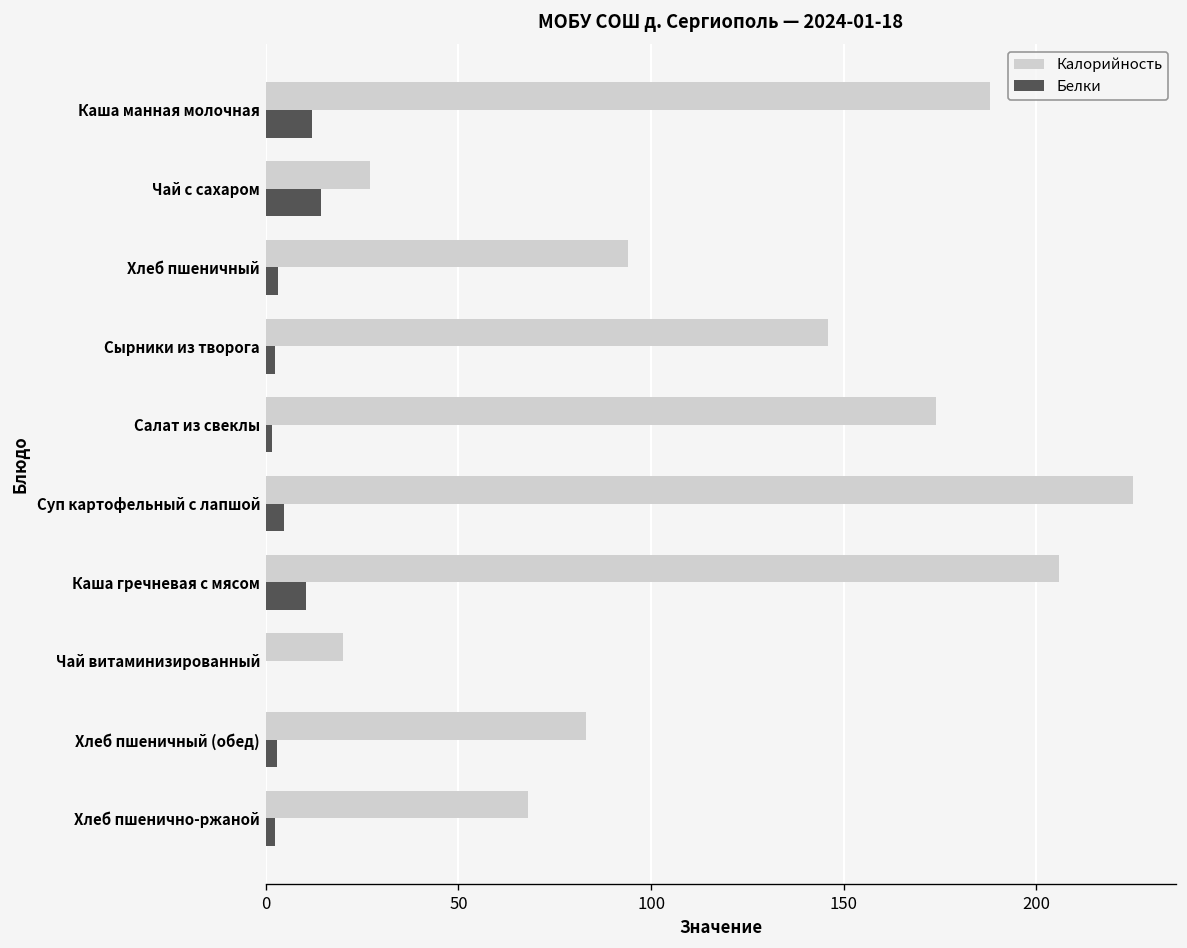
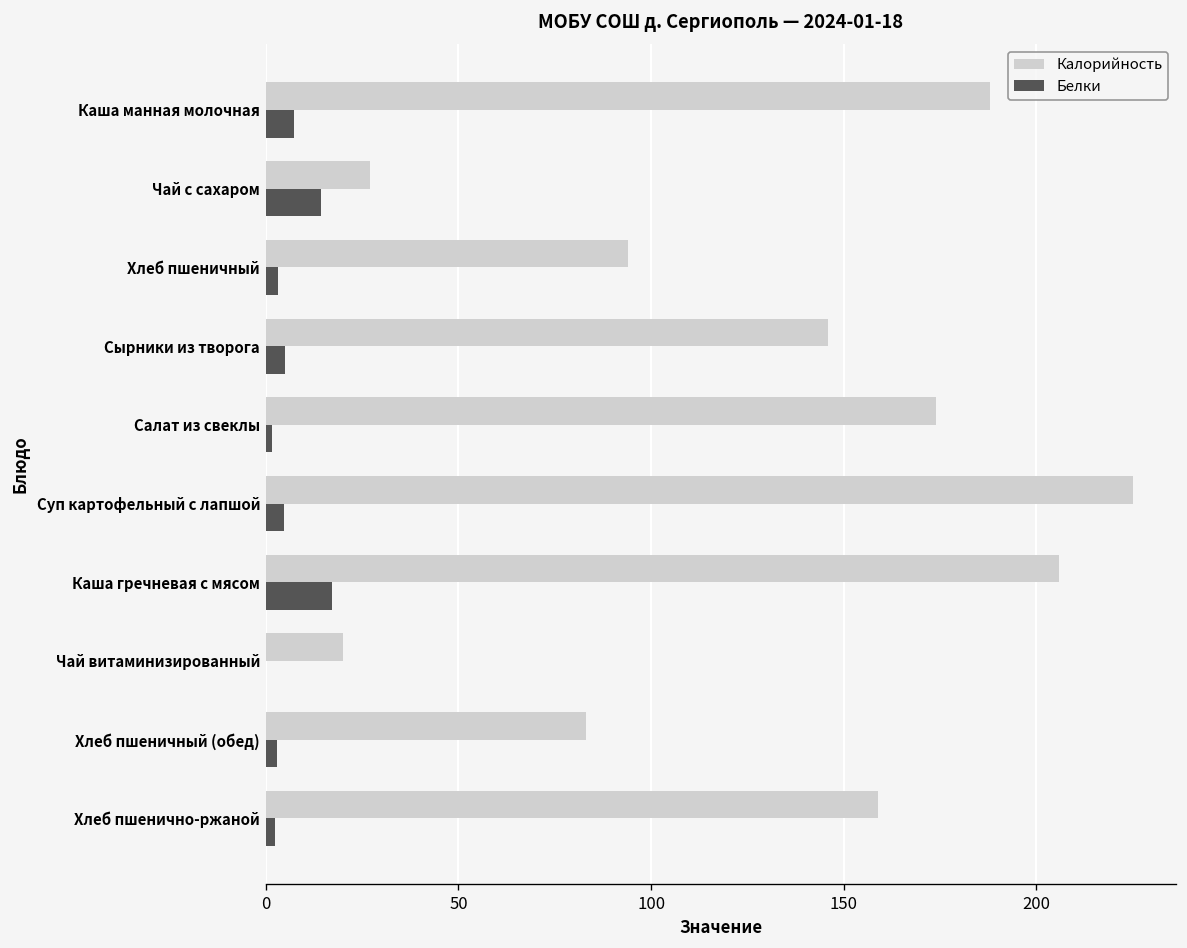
  {
    "Калорийность": {
      "Каша манная молочная": 188,
      "Чай с сахаром": 27,
      "Хлеб пшеничный": 94,
      "Сырники из творога": 146,
      "Салат из свеклы": 174,
      "Суп картофельный с лапшой": 225,
      "Каша гречневая с мясом": 206,
      "Чай витаминизированный": 20,
      "Хлеб пшеничный (обед)": 83,
-     "Хлеб пшенично-ржаной": 68
+     "Хлеб пшенично-ржаной": 159
    },
    "Белки": {
-     "Каша манная молочная": 12,
+     "Каша манная молочная": 7,
      "Чай с сахаром": 14,
      "Хлеб пшеничный": 3,
-     "Сырники из творога": 2,
+     "Сырники из творога": 5,
      "Салат из свеклы": 2,
      "Суп картофельный с лапшой": 5,
-     "Каша гречневая с мясом": 10,
+     "Каша гречневая с мясом": 17,
      "Чай витаминизированный": 0,
      "Хлеб пшеничный (обед)": 3,
      "Хлеб пшенично-ржаной": 2
    }
  }
